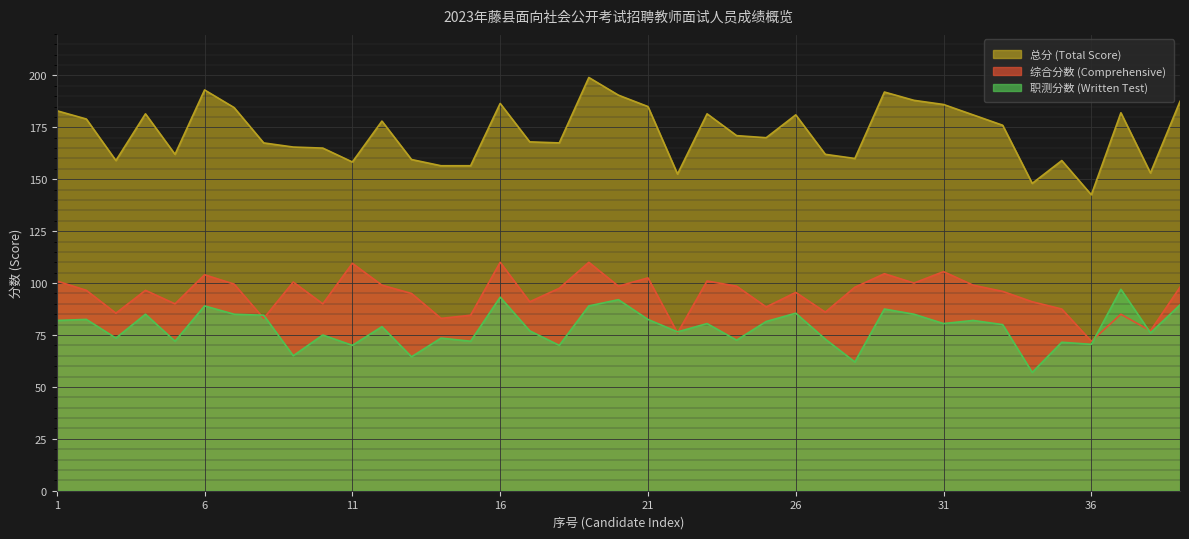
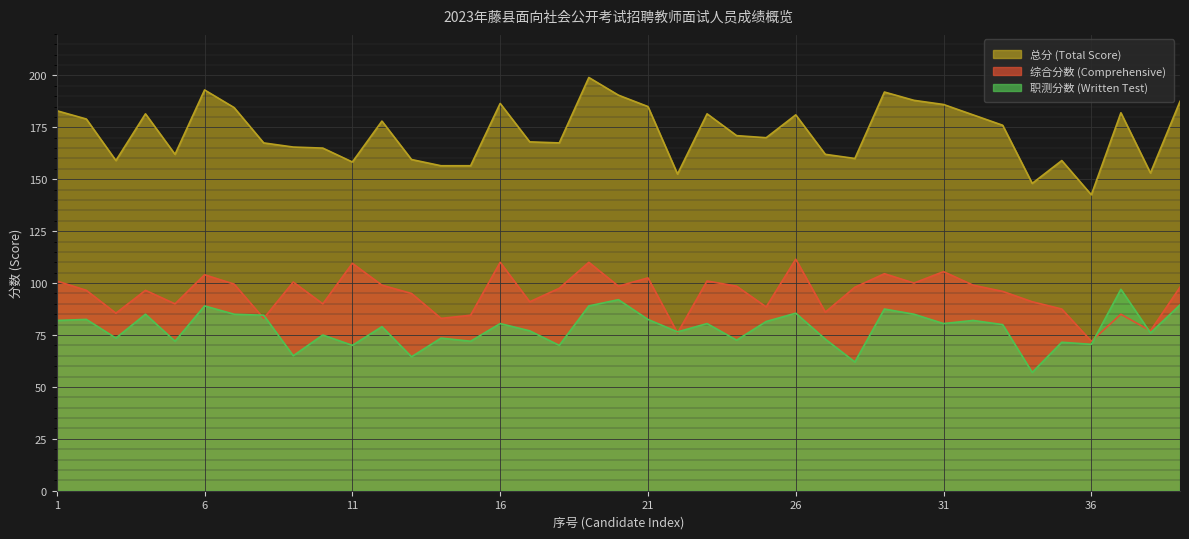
  {
    "总分 (Total Score)": {
      "1": 183,
      "6": 193,
      "11": 158,
      "16": 187,
      "21": 185,
      "26": 181,
      "31": 186,
      "36": 143
    },
    "综合分数 (Comprehensive)": {
      "1": 101,
      "6": 104,
      "11": 110,
      "16": 110,
      "21": 103,
-     "26": 96,
+     "26": 112,
      "31": 106,
      "36": 72
    },
    "职测分数 (Written Test)": {
      "1": 82,
      "6": 89,
      "11": 70,
-     "16": 93,
+     "16": 81,
      "21": 83,
      "26": 86,
      "31": 81,
      "36": 71
    }
  }
